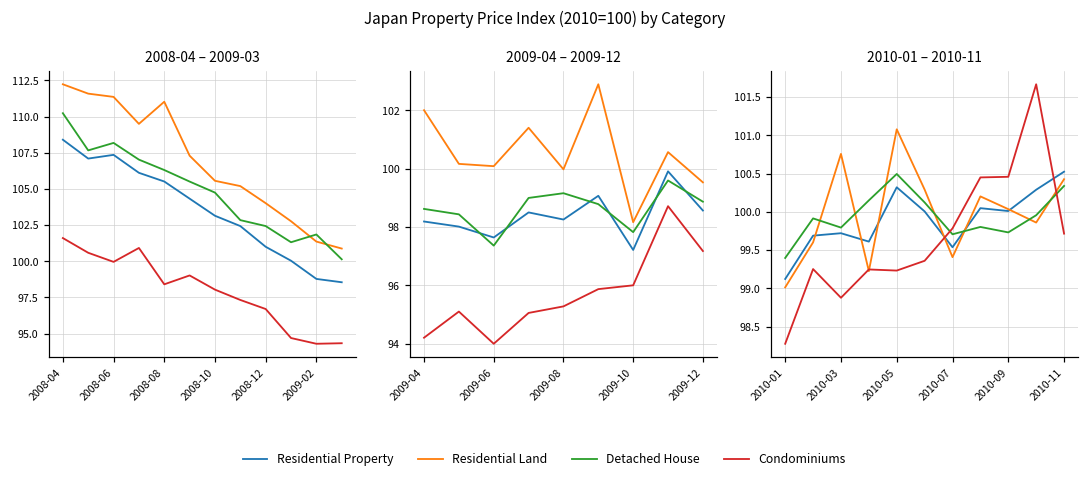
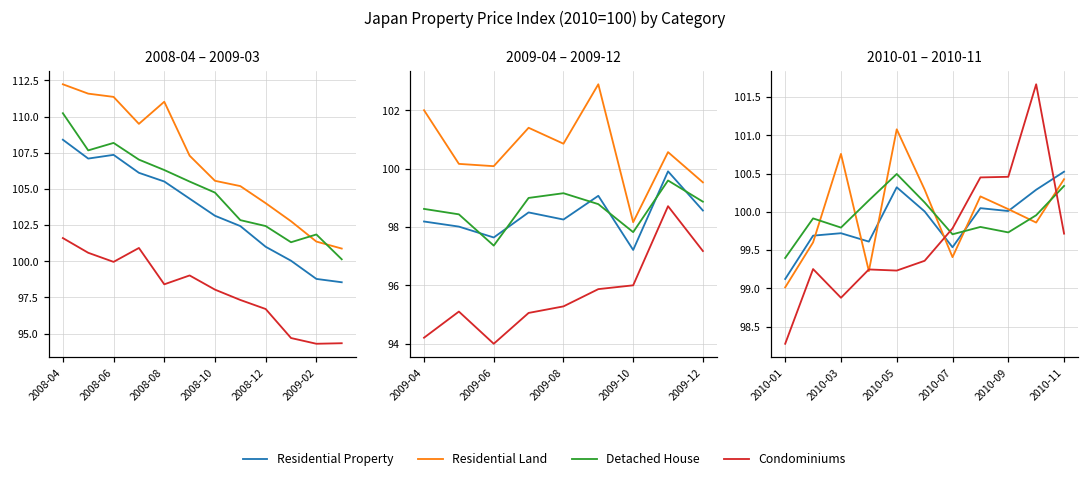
  {
    "2008-04 – 2009-03": {
      "Residential Property": {
        "2008-04": 108.4,
        "2008-06": 107.4,
        "2008-08": 105.5,
        "2008-10": 103.1,
        "2008-12": 101.0,
        "2009-02": 98.8
      },
      "Residential Land": {
        "2008-04": 112.2,
        "2008-06": 111.4,
        "2008-08": 111.0,
        "2008-10": 105.6,
        "2008-12": 104.0,
        "2009-02": 101.4
      },
      "Detached House": {
        "2008-04": 110.2,
        "2008-06": 108.2,
        "2008-08": 106.3,
        "2008-10": 104.7,
        "2008-12": 102.4,
        "2009-02": 101.9
      },
      "Condominiums": {
        "2008-04": 101.6,
        "2008-06": 100.0,
        "2008-08": 98.4,
        "2008-10": 98.0,
        "2008-12": 96.7,
        "2009-02": 94.3
      }
    },
    "2009-04 – 2009-12": {
      "Residential Property": {
        "2009-04": 98.2,
        "2009-06": 97.6,
        "2009-08": 98.3,
        "2009-10": 97.2,
        "2009-12": 98.6
      },
      "Residential Land": {
        "2009-04": 102.0,
        "2009-06": 100.1,
-       "2009-08": 100.0,
+       "2009-08": 100.9,
        "2009-10": 98.2,
        "2009-12": 99.5
      },
      "Detached House": {
        "2009-04": 98.6,
        "2009-06": 97.4,
        "2009-08": 99.2,
        "2009-10": 97.8,
        "2009-12": 98.9
      },
      "Condominiums": {
        "2009-04": 94.2,
        "2009-06": 94.0,
        "2009-08": 95.3,
        "2009-10": 96.0,
        "2009-12": 97.2
      }
    },
    "2010-01 – 2010-11": {
      "Residential Property": {
        "2010-01": 99.1,
        "2010-03": 99.7,
        "2010-05": 100.3,
        "2010-07": 99.5,
        "2010-11": 100.5
      },
      "Residential Land": {
        "2010-01": 99.0,
        "2010-03": 100.8,
        "2010-05": 101.1,
        "2010-07": 99.4,
        "2010-11": 100.4
      },
      "Detached House": {
        "2010-01": 99.4,
        "2010-03": 99.8,
        "2010-05": 100.5,
        "2010-07": 99.7,
        "2010-09": 99.7,
        "2010-11": 100.3
      },
      "Condominiums": {
        "2010-01": 98.3,
        "2010-03": 98.9,
        "2010-05": 99.2,
        "2010-07": 99.8,
        "2010-09": 100.5,
        "2010-11": 99.7
      }
    }
  }
